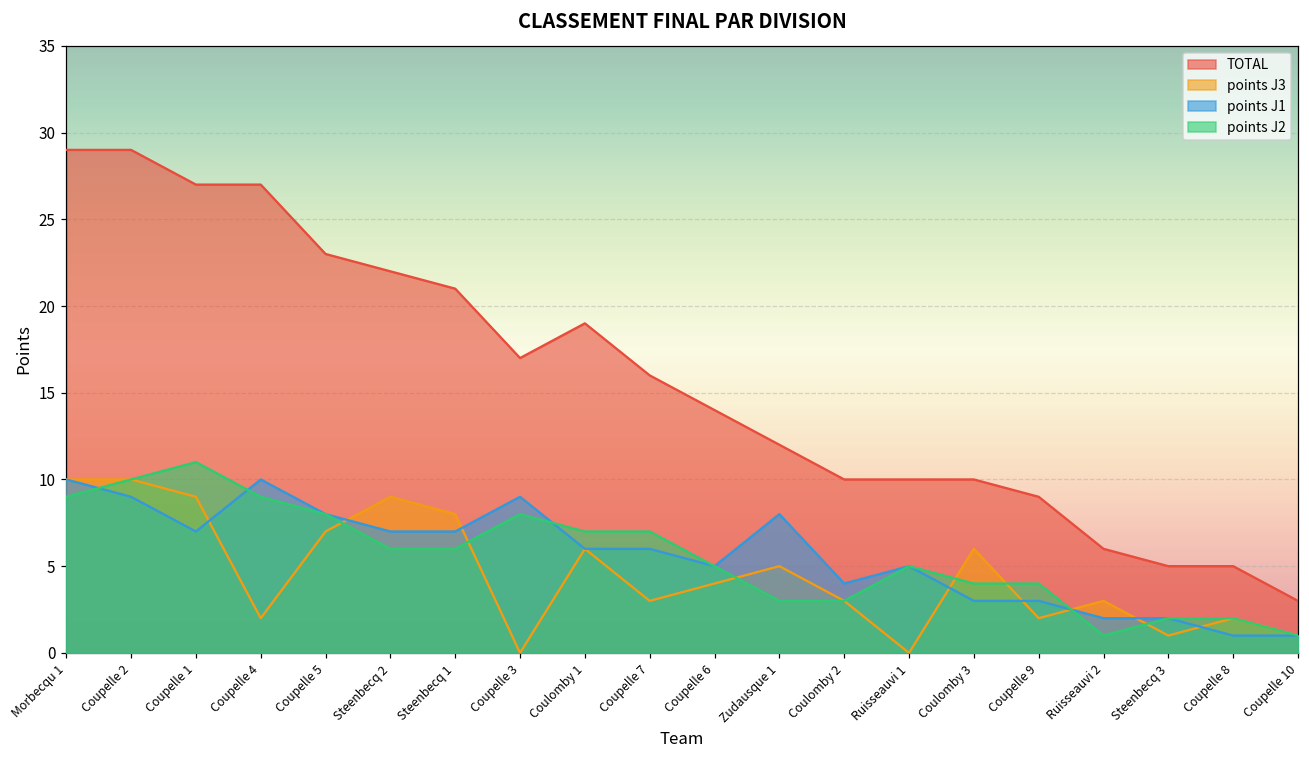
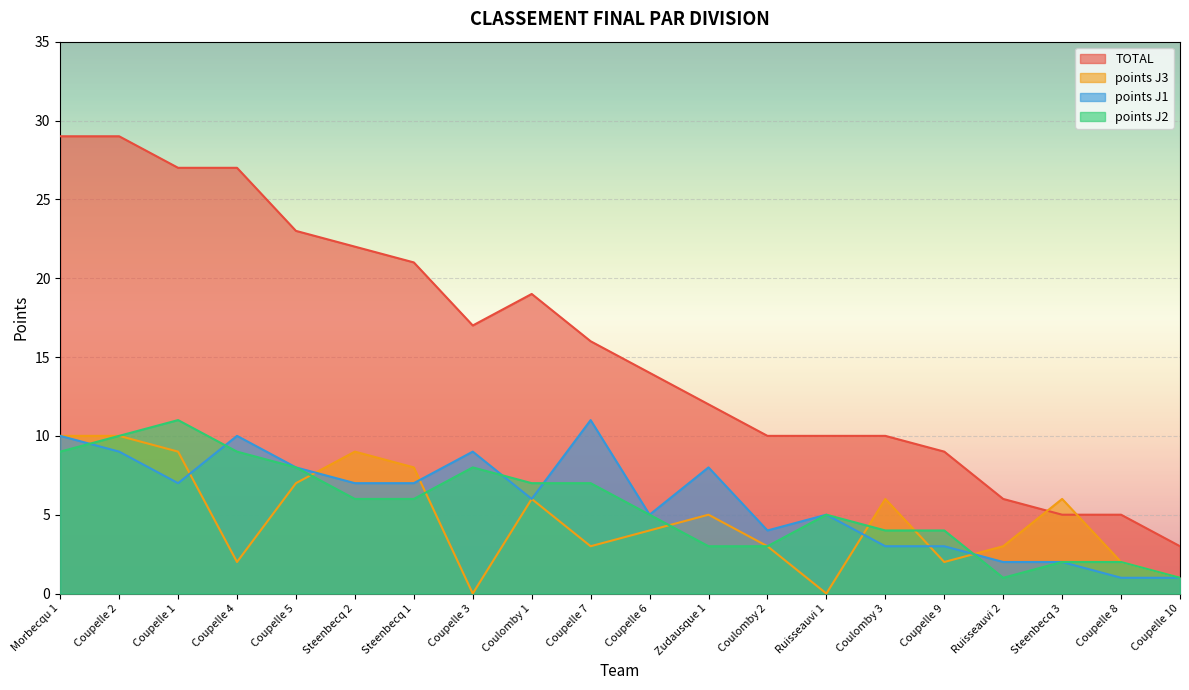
  {
    "TOTAL": {
      "Morbecqu 1": 29,
      "Coupelle 2": 29,
      "Coupelle 1": 27,
      "Coupelle 4": 27,
      "Coupelle 5": 23,
      "Steenbecq 2": 22,
      "Steenbecq 1": 21,
      "Coupelle 3": 17,
      "Coulomby 1": 19,
      "Coupelle 7": 16,
      "Coupelle 6": 14,
      "Zudausque 1": 12,
      "Coulomby 2": 10,
      "Ruisseauvi 1": 10,
      "Coulomby 3": 10,
      "Coupelle 9": 9,
      "Ruisseauvi 2": 6,
      "Steenbecq 3": 5,
      "Coupelle 8": 5,
      "Coupelle 10": 3
    },
    "points J3": {
      "Coupelle 1": 9,
      "Coupelle 4": 2,
      "Coupelle 5": 7,
      "Steenbecq 2": 9,
      "Steenbecq 1": 8,
      "Coupelle 3": 0,
      "Coupelle 7": 3,
      "Coupelle 6": 4,
      "Zudausque 1": 5,
      "Ruisseauvi 1": 0,
      "Coulomby 3": 6,
      "Coupelle 9": 2,
      "Ruisseauvi 2": 3,
-     "Steenbecq 3": 1
+     "Steenbecq 3": 6
    },
    "points J1": {
      "Coupelle 2": 9,
      "Coupelle 1": 7,
      "Coupelle 4": 10,
      "Steenbecq 2": 7,
      "Steenbecq 1": 7,
      "Coupelle 3": 9,
-     "Coupelle 7": 6,
+     "Coupelle 7": 11,
      "Zudausque 1": 8,
      "Coulomby 2": 4,
      "Coulomby 3": 3,
      "Coupelle 9": 3,
      "Ruisseauvi 2": 2,
      "Coupelle 8": 1
    },
    "points J2": {
      "Morbecqu 1": 9,
      "Coupelle 1": 11,
      "Coupelle 4": 9,
      "Steenbecq 2": 6,
      "Steenbecq 1": 6,
      "Coupelle 3": 8,
      "Coulomby 1": 7,
      "Coupelle 7": 7,
      "Zudausque 1": 3,
      "Coulomby 3": 4,
      "Coupelle 9": 4,
      "Ruisseauvi 2": 1
    }
  }
